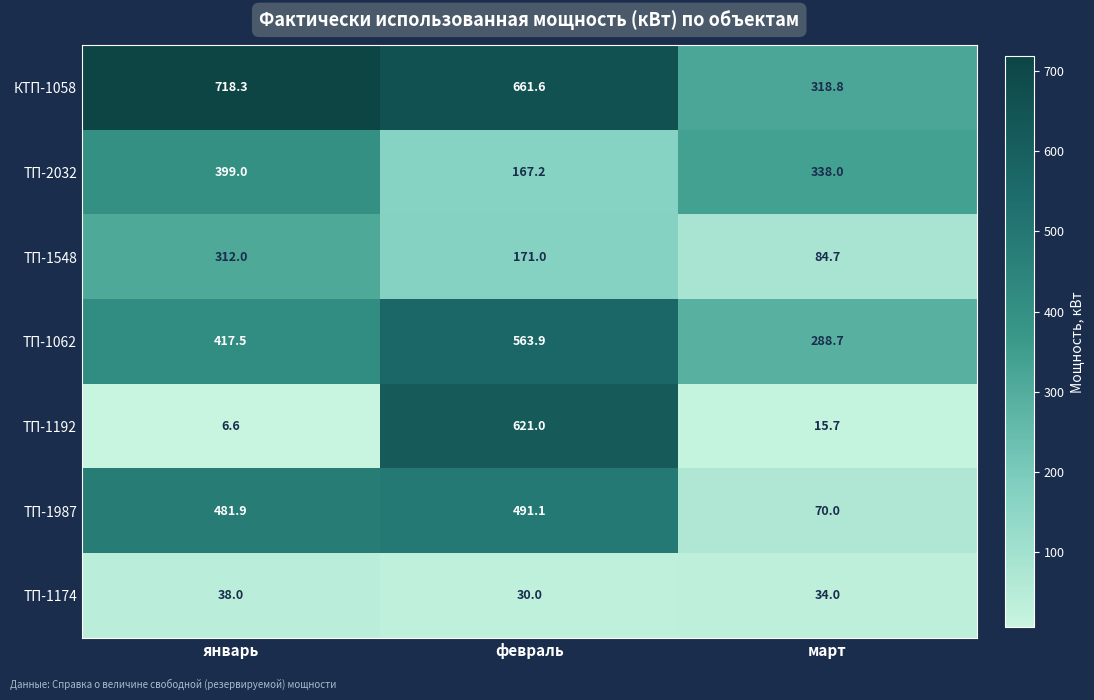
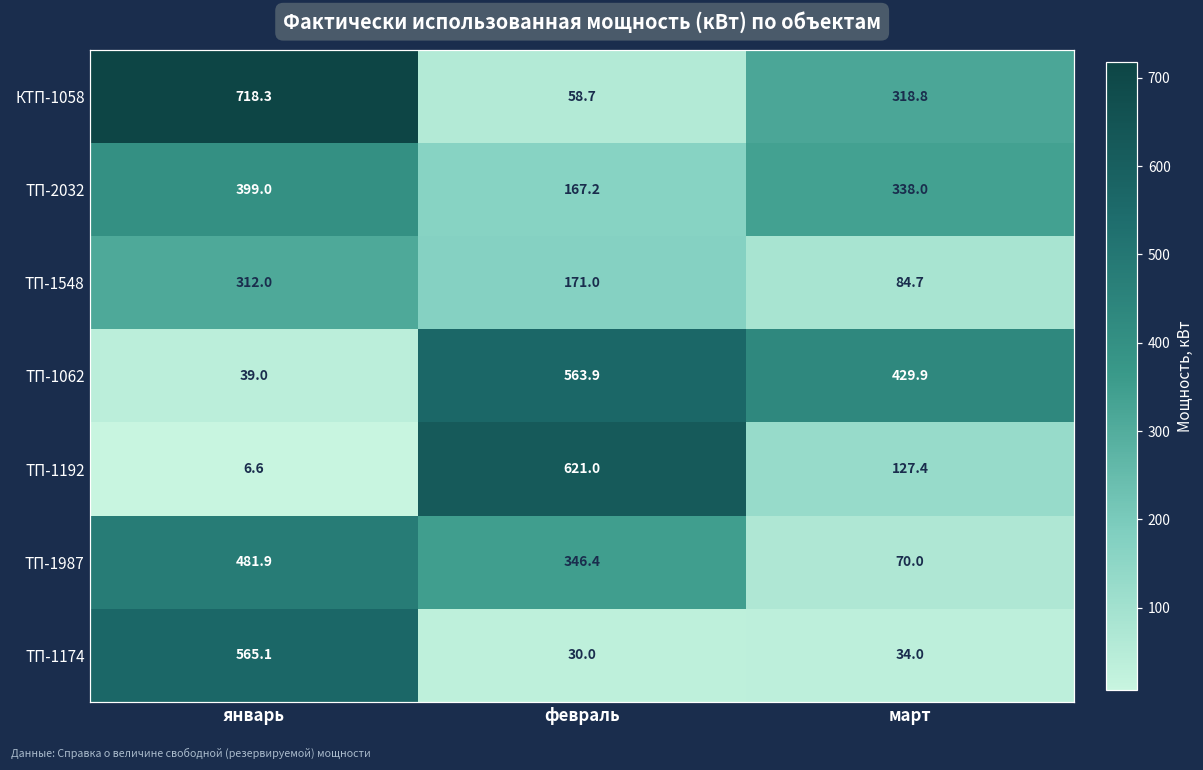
  {
    "КТП-1058": {
      "январь": 718.3,
-     "февраль": 661.6,
+     "февраль": 58.7,
      "март": 318.8
    },
    "ТП-2032": {
      "январь": 399.0,
      "февраль": 167.2,
      "март": 338.0
    },
    "ТП-1548": {
      "январь": 312.0,
      "февраль": 171.0,
      "март": 84.7
    },
    "ТП-1062": {
-     "январь": 417.5,
+     "январь": 39.0,
      "февраль": 563.9,
-     "март": 288.7
+     "март": 429.9
    },
    "ТП-1192": {
      "январь": 6.6,
      "февраль": 621.0,
-     "март": 15.7
+     "март": 127.4
    },
    "ТП-1987": {
      "январь": 481.9,
-     "февраль": 491.1,
+     "февраль": 346.4,
      "март": 70.0
    },
    "ТП-1174": {
-     "январь": 38.0,
+     "январь": 565.1,
      "февраль": 30.0,
      "март": 34.0
    }
  }
